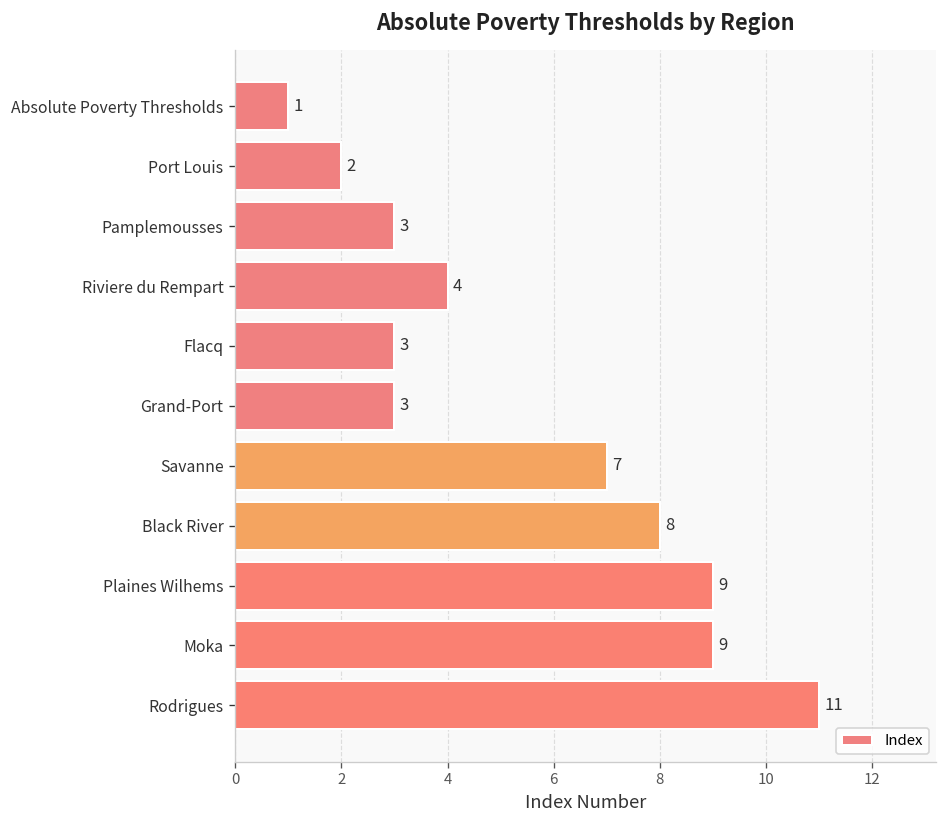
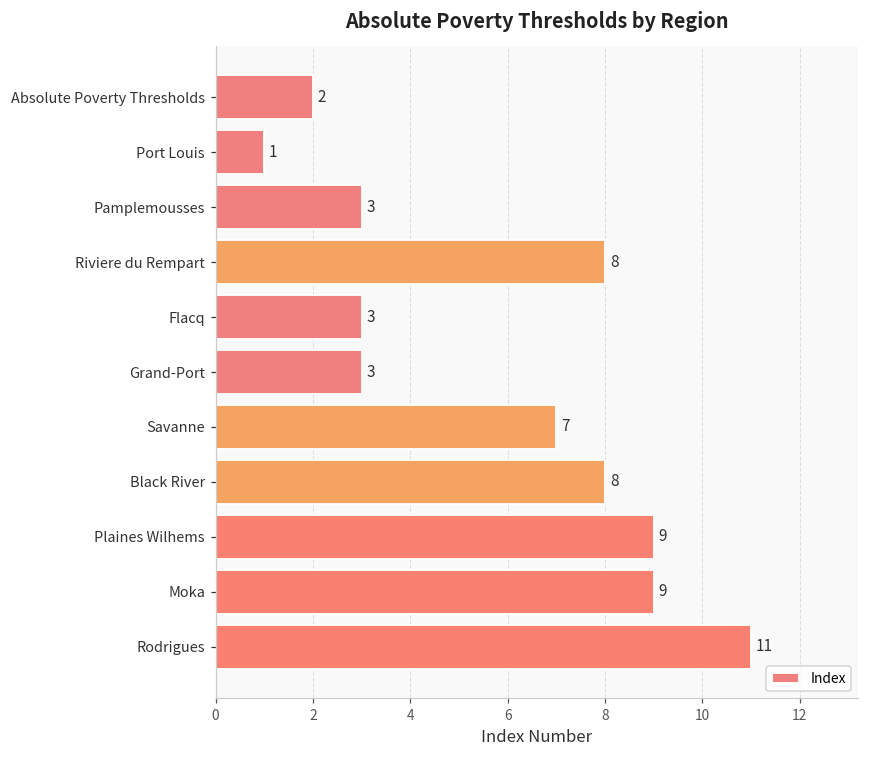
  {
-   "Absolute Poverty Thresholds": 1,
-   "Port Louis": 2,
+   "Absolute Poverty Thresholds": 2,
+   "Port Louis": 1,
    "Pamplemousses": 3,
-   "Riviere du Rempart": 4,
+   "Riviere du Rempart": 8,
    "Flacq": 3,
    "Grand-Port": 3,
    "Savanne": 7,
    "Black River": 8,
    "Plaines Wilhems": 9,
    "Moka": 9,
    "Rodrigues": 11
  }
